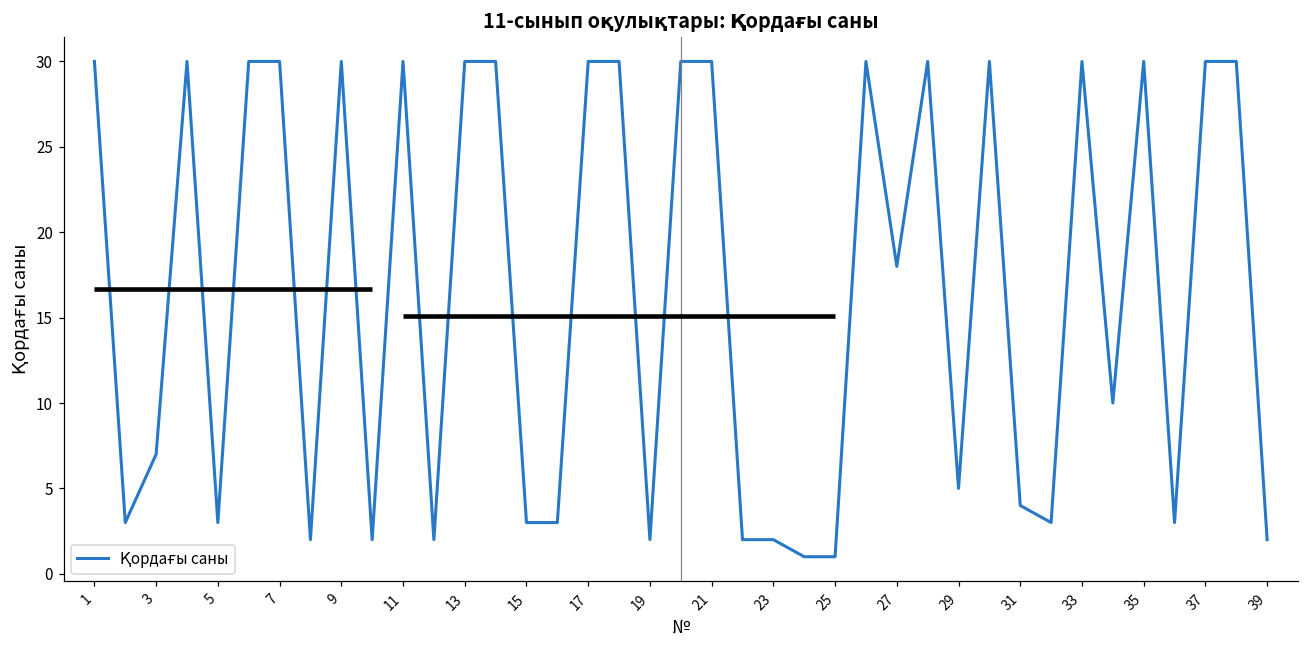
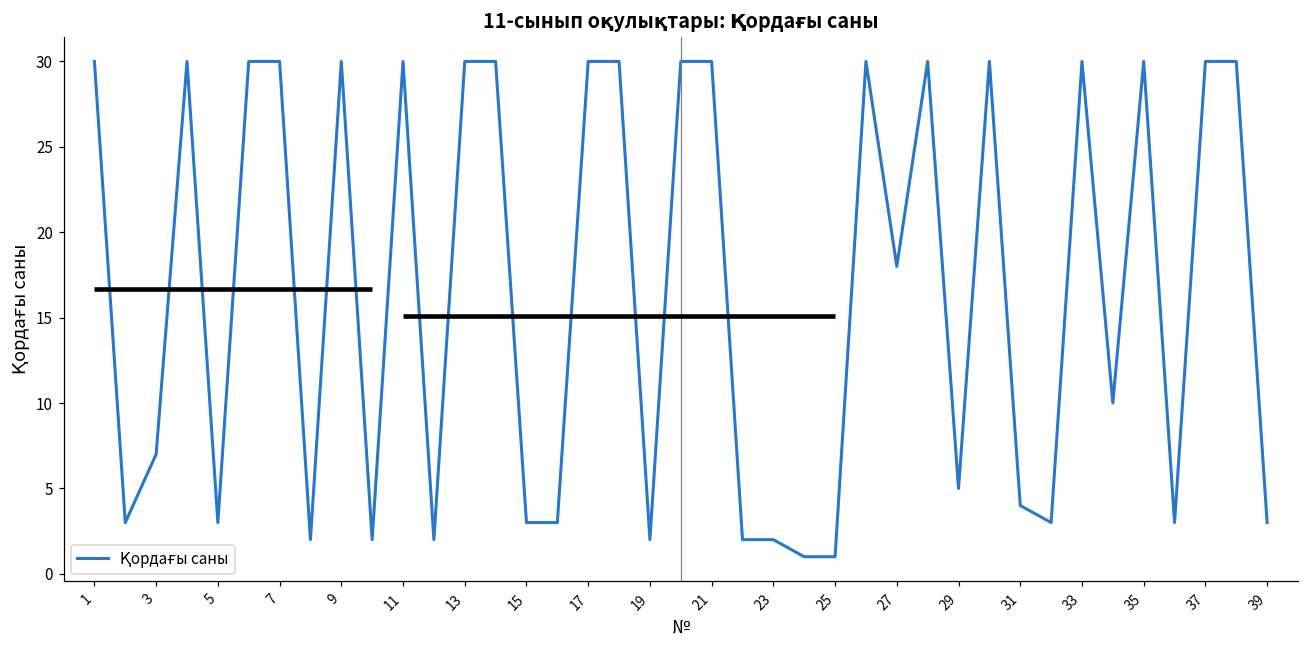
  {
    "1": 30,
    "3": 7,
    "5": 3,
    "7": 30,
    "9": 30,
    "11": 30,
    "13": 30,
    "15": 3,
    "17": 30,
    "19": 2,
    "21": 30,
    "23": 2,
    "25": 1,
    "27": 18,
    "29": 5,
    "31": 4,
    "33": 30,
    "35": 30,
    "37": 30,
-   "39": 2
+   "39": 3
  }
